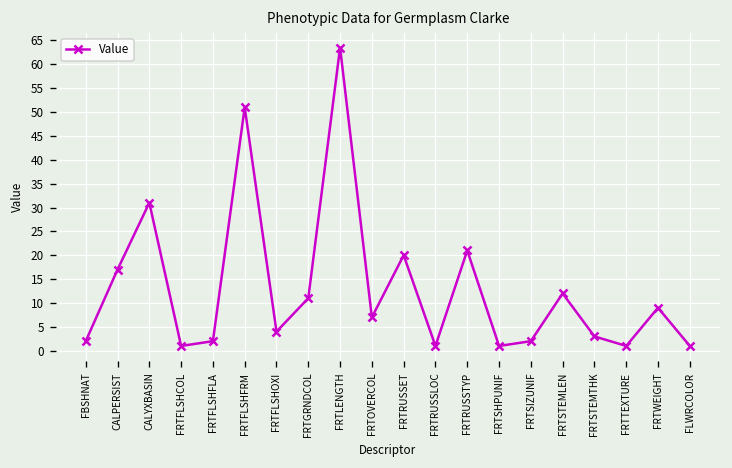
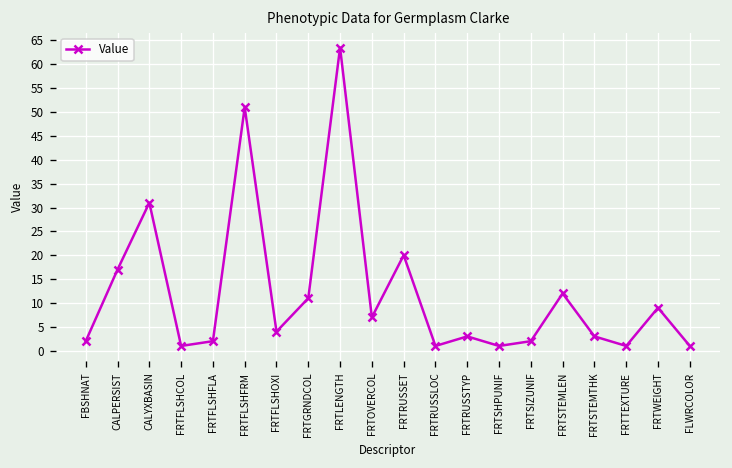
  {
    "FBSHNAT": 2,
    "CALPERSIST": 17,
    "CALYXBASIN": 31,
    "FRTFLSHCOL": 1,
    "FRTFLSHFLA": 2,
    "FRTFLSHFRM": 51,
    "FRTFLSHOXI": 4,
    "FRTGRNDCOL": 11,
    "FRTLENGTH": 64,
    "FRTOVERCOL": 7,
    "FRTRUSSET": 20,
    "FRTRUSSLOC": 1,
-   "FRTRUSSTYP": 21,
+   "FRTRUSSTYP": 3,
    "FRTSHPUNIF": 1,
    "FRTSIZUNIF": 2,
    "FRTSTEMLEN": 12,
    "FRTSTEMTHK": 3,
    "FRTTEXTURE": 1,
    "FRTWEIGHT": 9,
    "FLWRCOLOR": 1
  }
